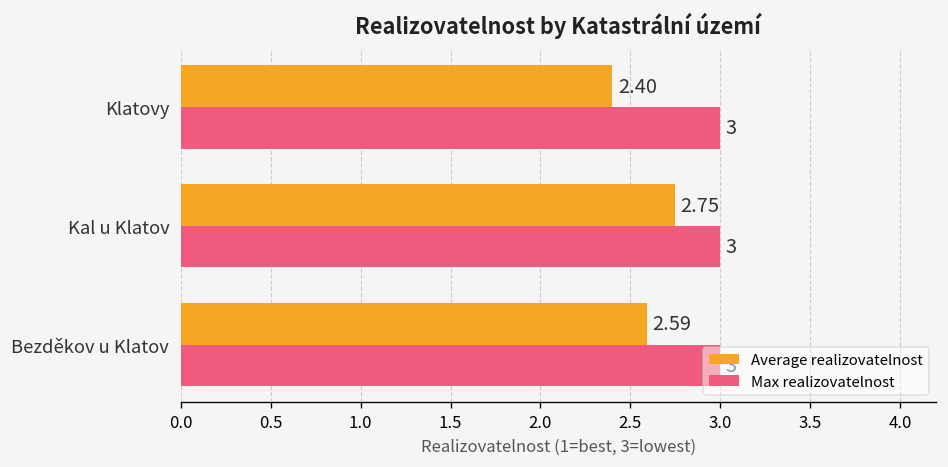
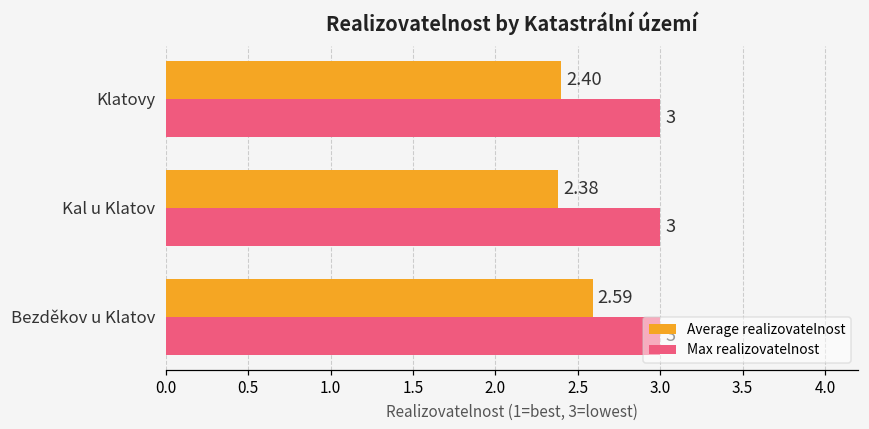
  {
    "Average realizovatelnost": {
      "Klatovy": 2.40,
-     "Kal u Klatov": 2.75,
+     "Kal u Klatov": 2.38,
      "Bezděkov u Klatov": 2.59
    },
    "Max realizovatelnost": {
      "Klatovy": 3,
      "Kal u Klatov": 3
    }
  }
